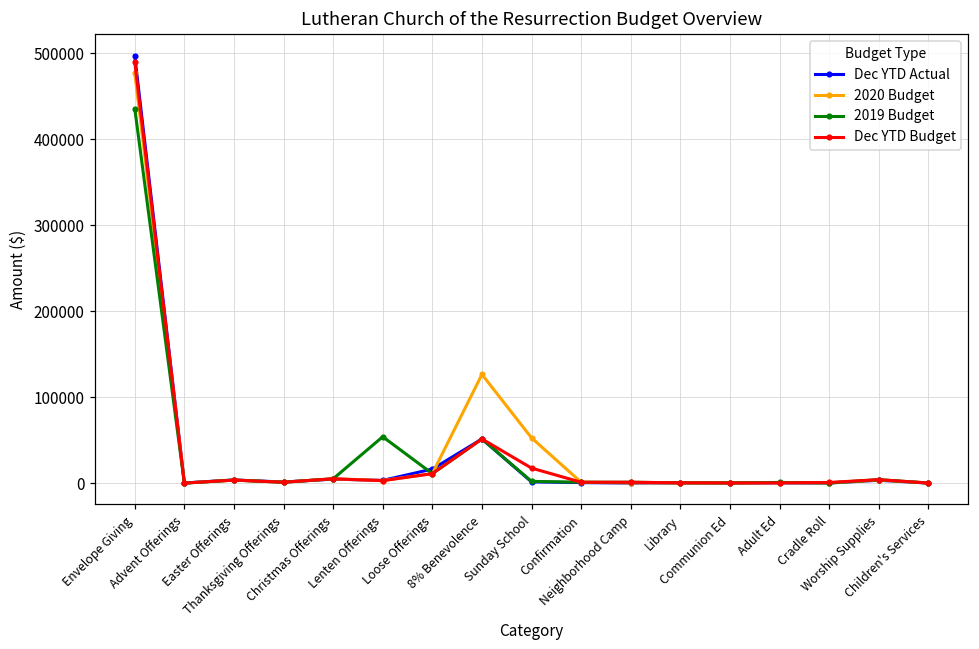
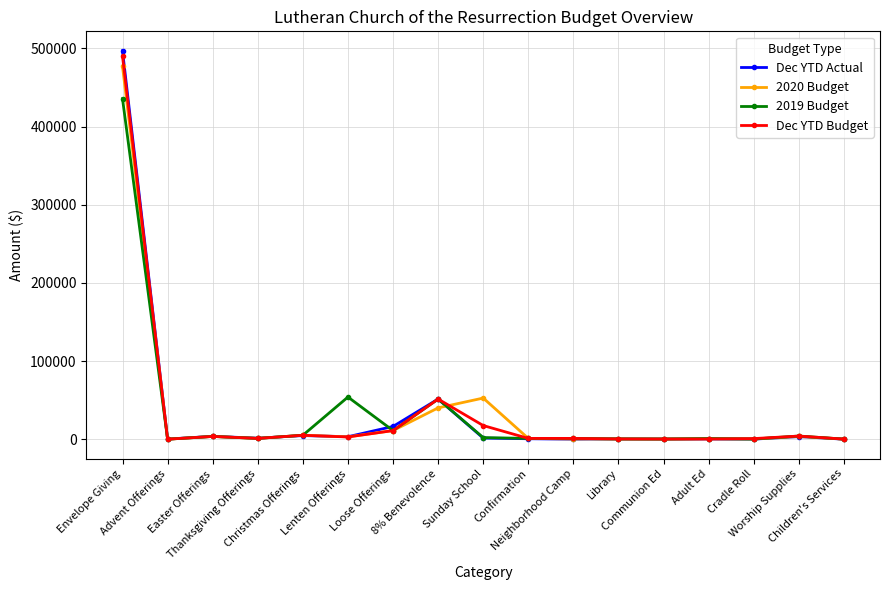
  {
    "Dec YTD Actual": {
      "Envelope Giving": 500000,
      "Loose Offerings": 20000
    },
    "2020 Budget": {
      "Envelope Giving": 480000,
-     "8% Benevolence": 130000,
+     "8% Benevolence": 40000,
      "Sunday School": 50000
    },
    "2019 Budget": {
      "Envelope Giving": 440000,
      "Lenten Offerings": 50000
    },
    "Dec YTD Budget": {
      "Envelope Giving": 490000,
      "Sunday School": 20000
    }
  }
